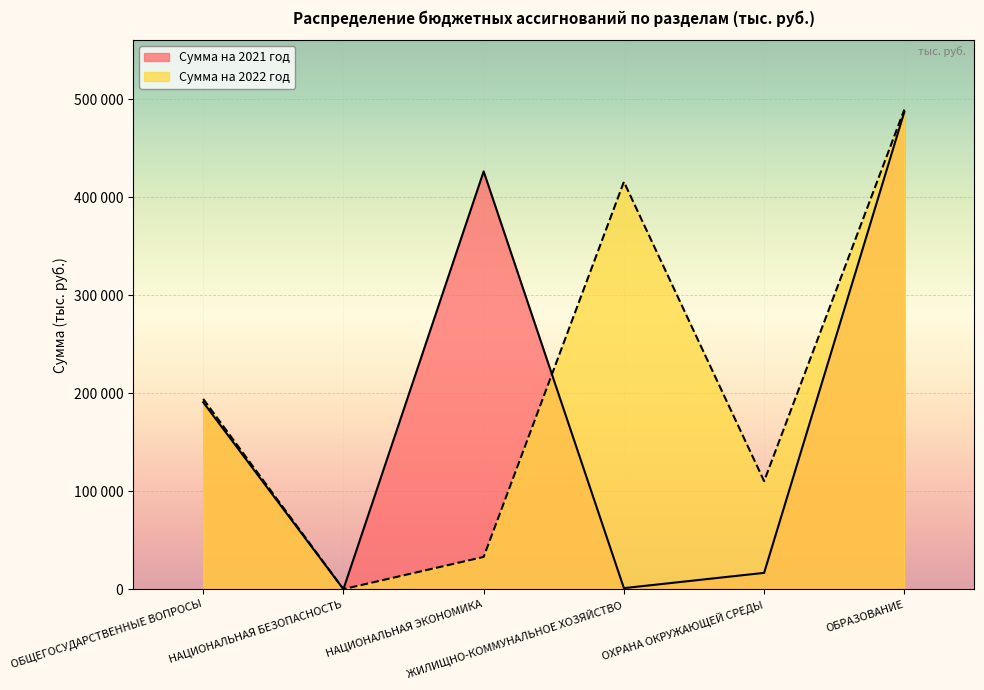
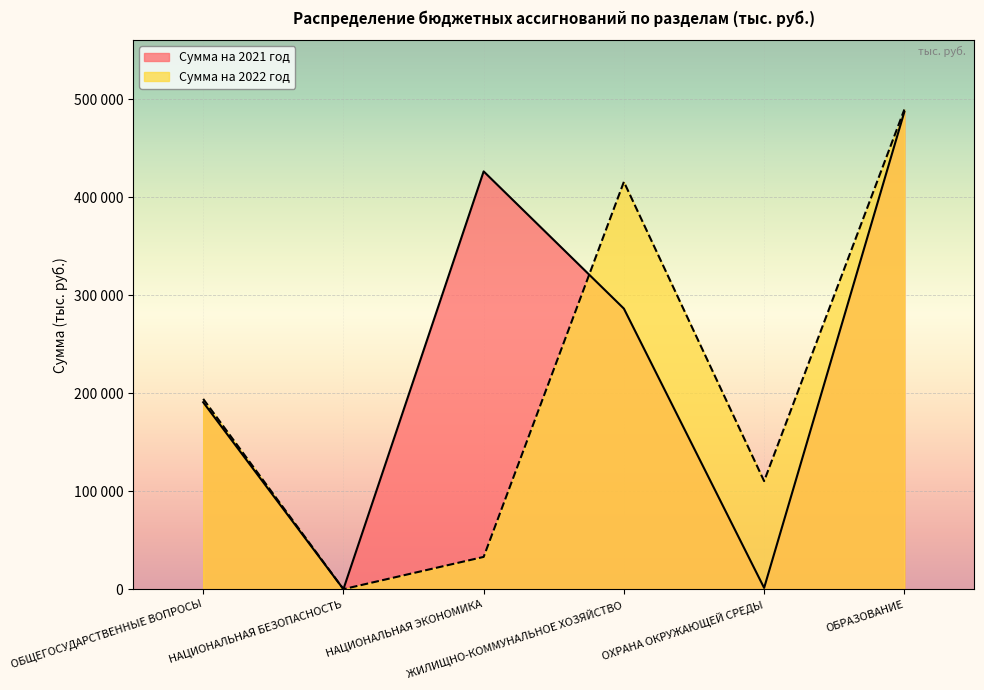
  {
    "Сумма на 2021 год": {
      "ОБЩЕГОСУДАРСТВЕННЫЕ ВОПРОСЫ": 190000,
      "НАЦИОНАЛЬНАЯ ЭКОНОМИКА": 430000,
-     "ЖИЛИЩНО-КОММУНАЛЬНОЕ ХОЗЯЙСТВО": 0,
-     "ОХРАНА ОКРУЖАЮЩЕЙ СРЕДЫ": 20000
+     "ЖИЛИЩНО-КОММУНАЛЬНОЕ ХОЗЯЙСТВО": 290000,
+     "ОХРАНА ОКРУЖАЮЩЕЙ СРЕДЫ": 0
    },
    "Сумма на 2022 год": {
      "ОБЩЕГОСУДАРСТВЕННЫЕ ВОПРОСЫ": 190000,
      "НАЦИОНАЛЬНАЯ ЭКОНОМИКА": 30000,
      "ЖИЛИЩНО-КОММУНАЛЬНОЕ ХОЗЯЙСТВО": 420000,
      "ОХРАНА ОКРУЖАЮЩЕЙ СРЕДЫ": 110000
    }
  }
